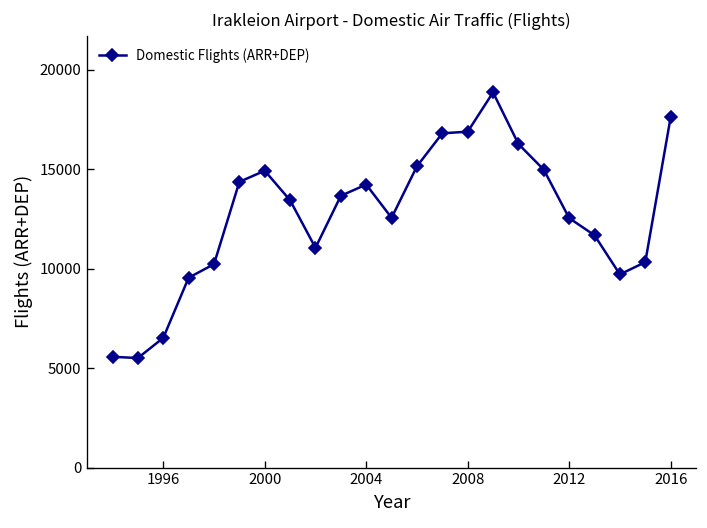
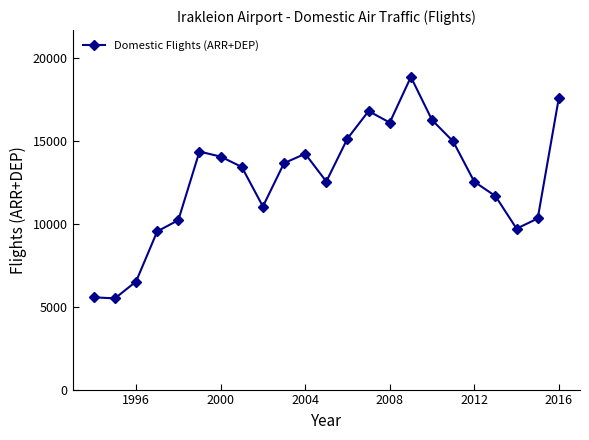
  {
    "1996": 6500,
-   "2000": 14900,
+   "2000": 14100,
    "2004": 14200,
-   "2008": 16900,
+   "2008": 16100,
    "2012": 12500,
    "2016": 17600
  }
